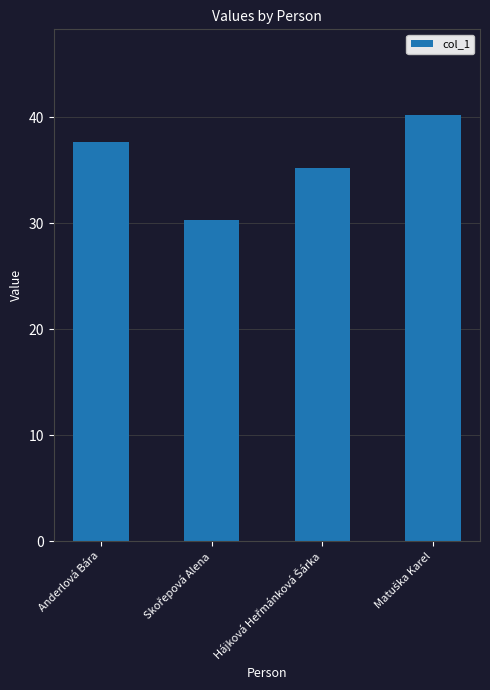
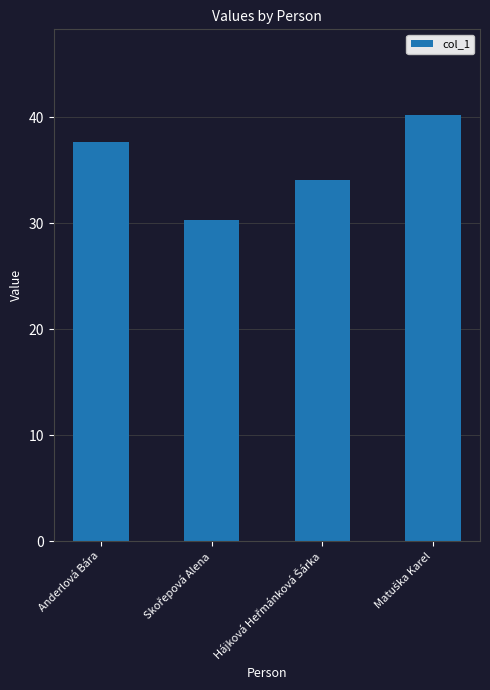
  {
    "Anderlová Bára": 37.7,
    "Skořepová Alena": 30.3,
-   "Hájková Heřmánková Šárka": 35.2,
+   "Hájková Heřmánková Šárka": 34.1,
    "Matuška Karel": 40.2
  }
